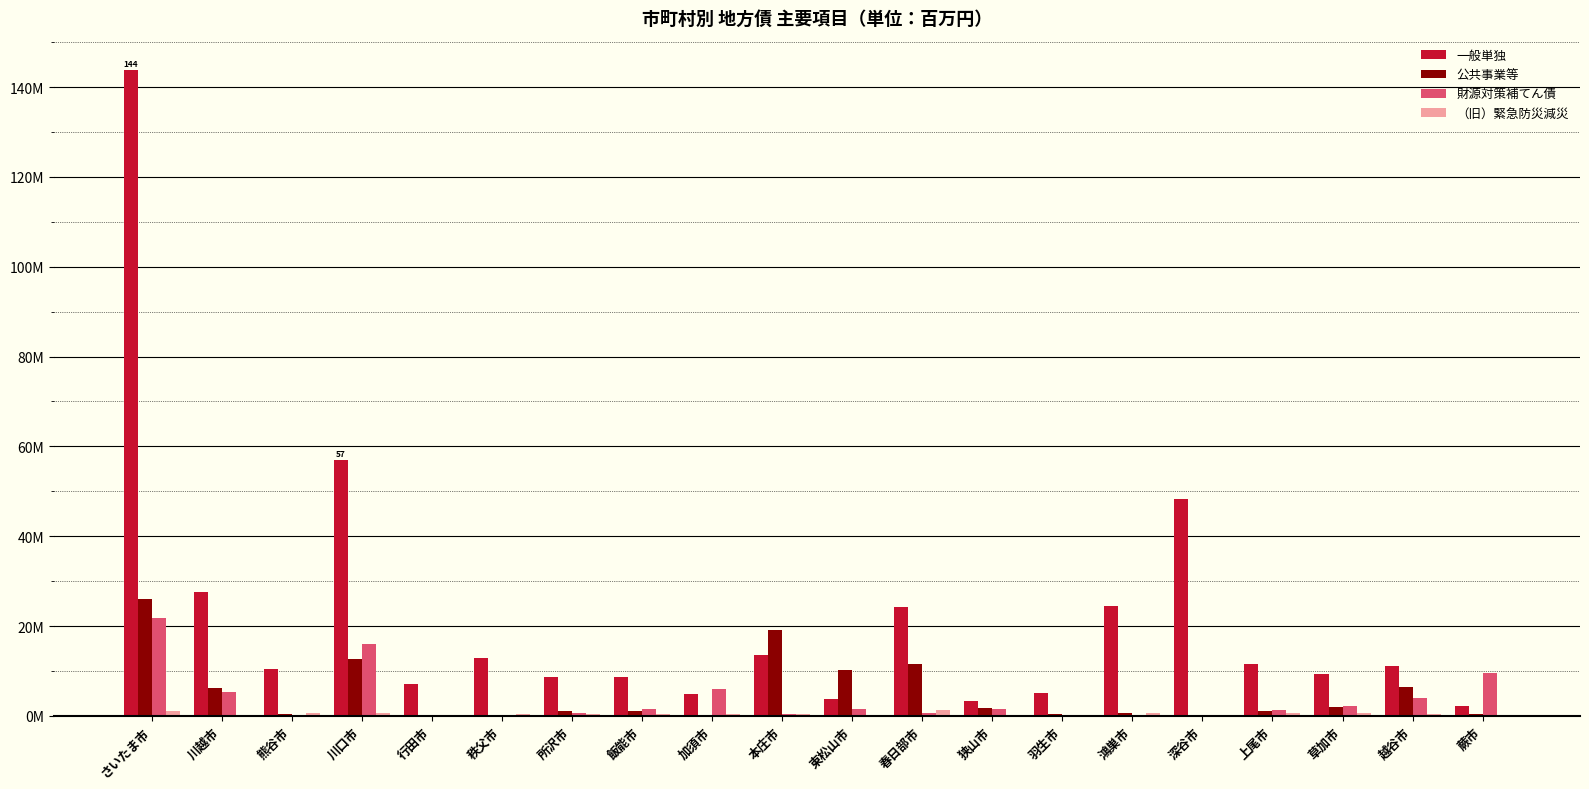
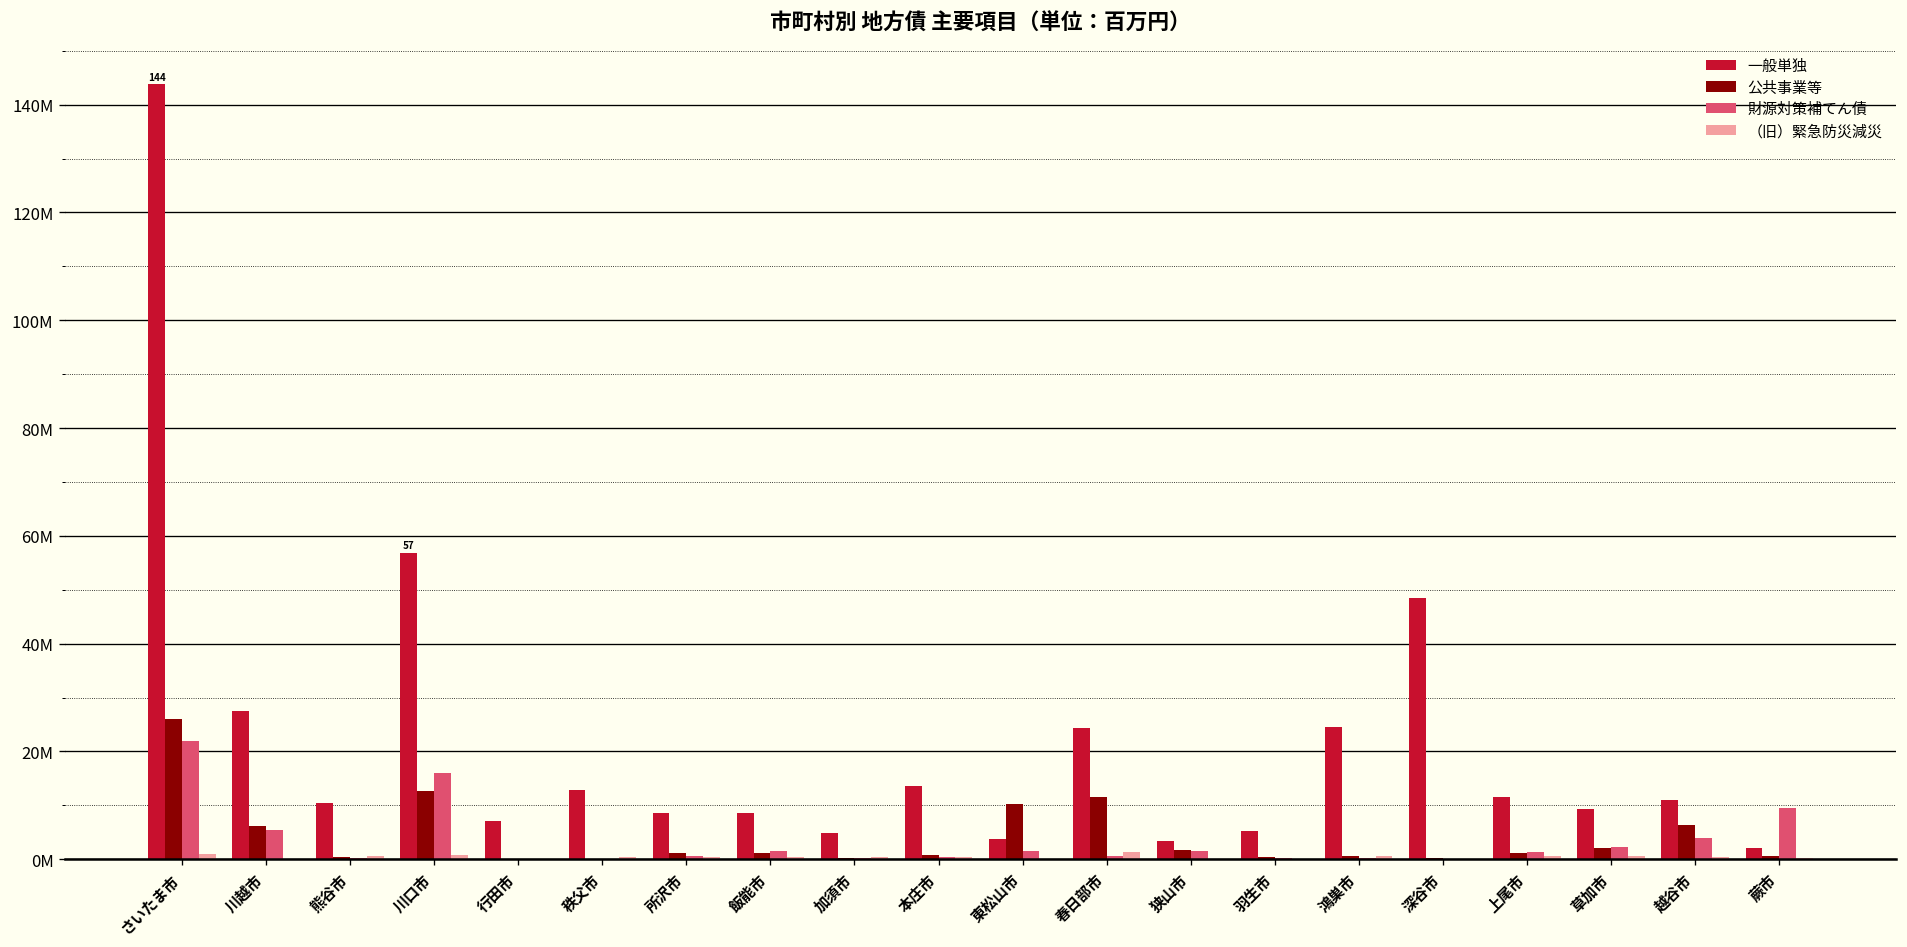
  {
    "一般単独": {
      "さいたま市": 144,
      "川口市": 57
    },
    "公共事業等": {
      "さいたま市": 26000000,
      "川越市": 6000000,
      "川口市": 13000000,
      "行田市": 0,
      "所沢市": 1000000,
      "飯能市": 1000000,
-     "本庄市": 19000000,
+     "本庄市": 1000000,
      "東松山市": 10000000,
      "春日部市": 12000000,
      "狭山市": 2000000,
      "鴻巣市": 1000000,
      "上尾市": 1000000,
      "草加市": 2000000,
      "越谷市": 6000000
    },
    "財源対策補てん債": {
      "さいたま市": 22000000,
      "川越市": 5000000,
      "川口市": 16000000,
      "所沢市": 1000000,
      "飯能市": 2000000,
-     "加須市": 6000000,
+     "加須市": 0,
      "東松山市": 1000000,
      "春日部市": 1000000,
      "狭山市": 2000000,
      "上尾市": 1000000,
      "草加市": 2000000,
      "越谷市": 4000000,
      "蕨市": 10000000
    },
    "（旧）緊急防災減災": {
      "さいたま市": 1000000,
      "熊谷市": 1000000,
      "川口市": 1000000,
      "行田市": 0,
      "春日部市": 1000000,
      "鴻巣市": 1000000,
      "上尾市": 1000000,
      "草加市": 1000000
    }
  }
